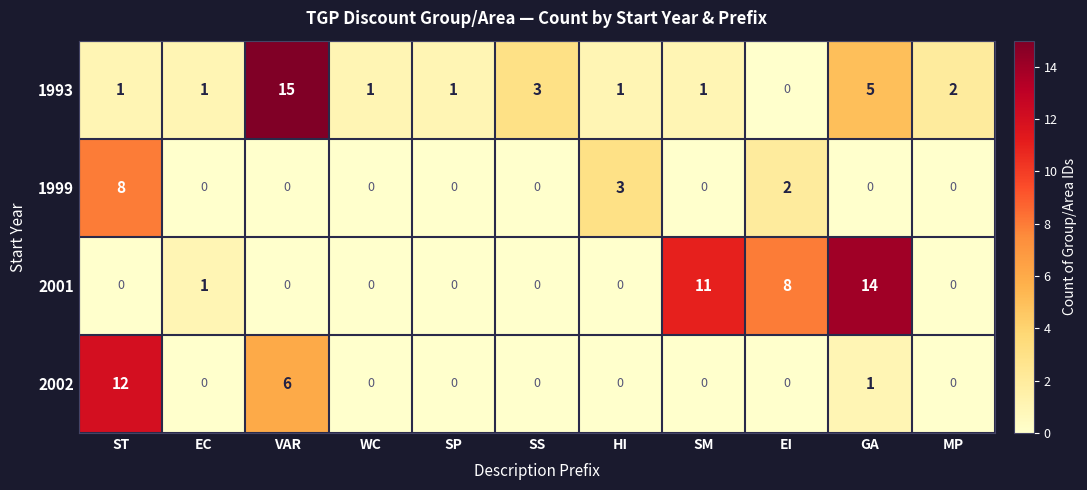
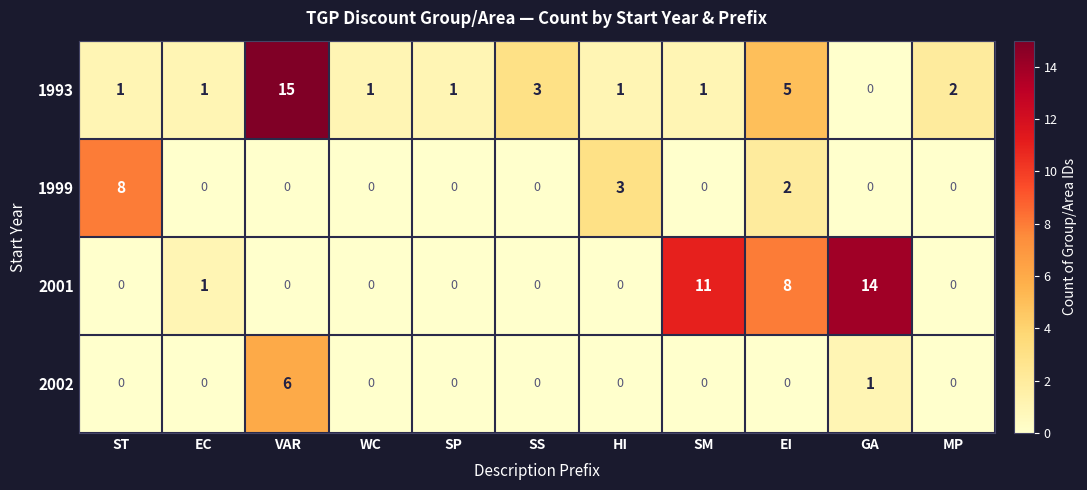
  {
    "1993": {
      "ST": 1,
      "EC": 1,
      "VAR": 15,
      "WC": 1,
      "SP": 1,
      "SS": 3,
      "HI": 1,
      "SM": 1,
-     "EI": 0,
-     "GA": 5,
+     "EI": 5,
+     "GA": 0,
      "MP": 2
    },
    "1999": {
      "ST": 8,
      "EC": 0,
      "VAR": 0,
      "WC": 0,
      "SP": 0,
      "SS": 0,
      "HI": 3,
      "SM": 0,
      "EI": 2,
      "GA": 0,
      "MP": 0
    },
    "2001": {
      "ST": 0,
      "EC": 1,
      "VAR": 0,
      "WC": 0,
      "SP": 0,
      "SS": 0,
      "HI": 0,
      "SM": 11,
      "EI": 8,
      "GA": 14,
      "MP": 0
    },
    "2002": {
-     "ST": 12,
+     "ST": 0,
      "EC": 0,
      "VAR": 6,
      "WC": 0,
      "SP": 0,
      "SS": 0,
      "HI": 0,
      "SM": 0,
      "EI": 0,
      "GA": 1,
      "MP": 0
    }
  }
